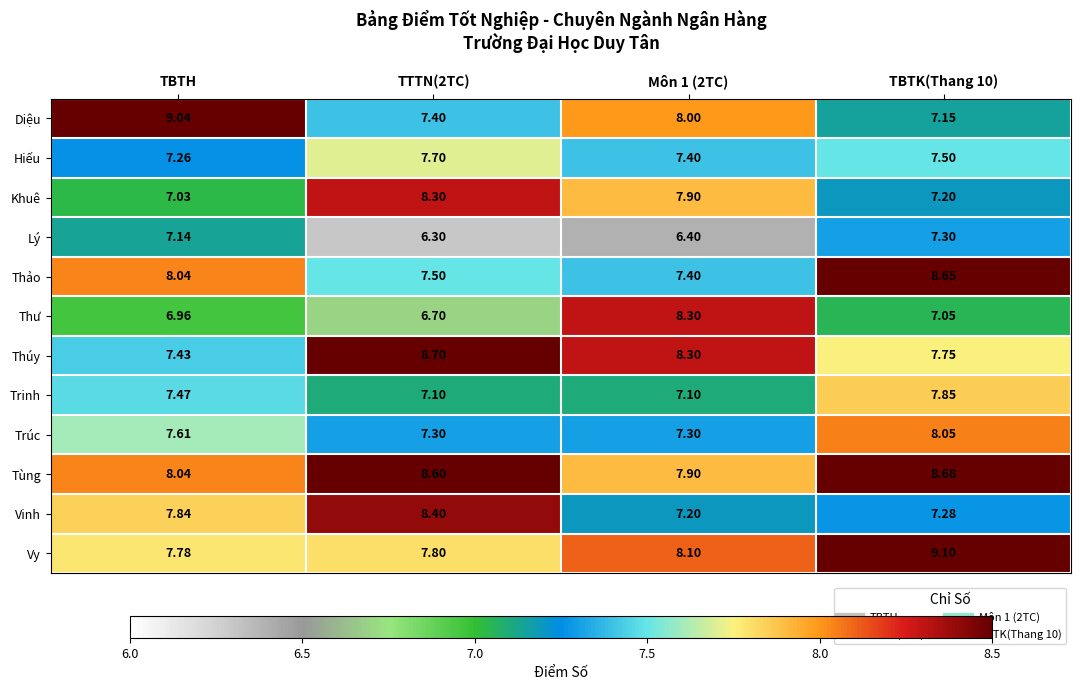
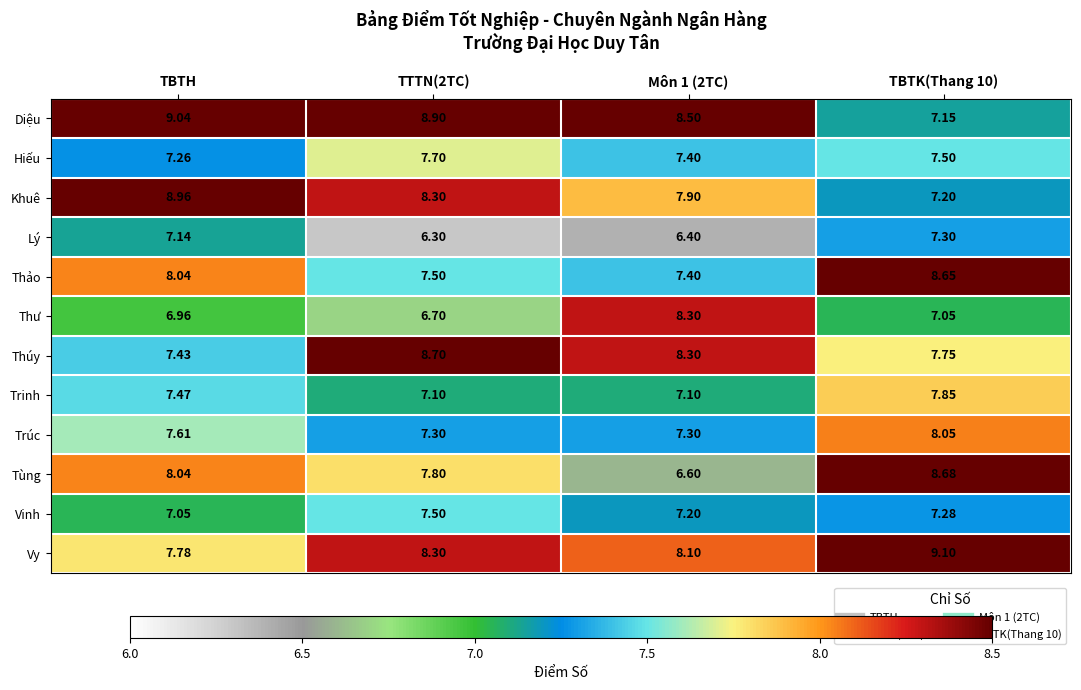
  {
    "Diệu": {
      "TBTH": 9.04,
-     "TTTN(2TC)": 7.40,
-     "Môn 1 (2TC)": 8.00,
+     "TTTN(2TC)": 8.90,
+     "Môn 1 (2TC)": 8.50,
      "TBTK(Thang 10)": 7.15
    },
    "Hiếu": {
      "TBTH": 7.26,
      "TTTN(2TC)": 7.70,
      "Môn 1 (2TC)": 7.40,
      "TBTK(Thang 10)": 7.50
    },
    "Khuê": {
-     "TBTH": 7.03,
+     "TBTH": 8.96,
      "TTTN(2TC)": 8.30,
      "Môn 1 (2TC)": 7.90,
      "TBTK(Thang 10)": 7.20
    },
    "Lý": {
      "TBTH": 7.14,
      "TTTN(2TC)": 6.30,
      "Môn 1 (2TC)": 6.40,
      "TBTK(Thang 10)": 7.30
    },
    "Thảo": {
      "TBTH": 8.04,
      "TTTN(2TC)": 7.50,
      "Môn 1 (2TC)": 7.40,
      "TBTK(Thang 10)": 8.65
    },
    "Thư": {
      "TBTH": 6.96,
      "TTTN(2TC)": 6.70,
      "Môn 1 (2TC)": 8.30,
      "TBTK(Thang 10)": 7.05
    },
    "Thúy": {
      "TBTH": 7.43,
      "TTTN(2TC)": 8.70,
      "Môn 1 (2TC)": 8.30,
      "TBTK(Thang 10)": 7.75
    },
    "Trinh": {
      "TBTH": 7.47,
      "TTTN(2TC)": 7.10,
      "Môn 1 (2TC)": 7.10,
      "TBTK(Thang 10)": 7.85
    },
    "Trúc": {
      "TBTH": 7.61,
      "TTTN(2TC)": 7.30,
      "Môn 1 (2TC)": 7.30,
      "TBTK(Thang 10)": 8.05
    },
    "Tùng": {
      "TBTH": 8.04,
-     "TTTN(2TC)": 8.60,
-     "Môn 1 (2TC)": 7.90,
+     "TTTN(2TC)": 7.80,
+     "Môn 1 (2TC)": 6.60,
      "TBTK(Thang 10)": 8.68
    },
    "Vinh": {
-     "TBTH": 7.84,
-     "TTTN(2TC)": 8.40,
+     "TBTH": 7.05,
+     "TTTN(2TC)": 7.50,
      "Môn 1 (2TC)": 7.20,
      "TBTK(Thang 10)": 7.28
    },
    "Vy": {
      "TBTH": 7.78,
-     "TTTN(2TC)": 7.80,
+     "TTTN(2TC)": 8.30,
      "Môn 1 (2TC)": 8.10,
      "TBTK(Thang 10)": 9.10
    }
  }
